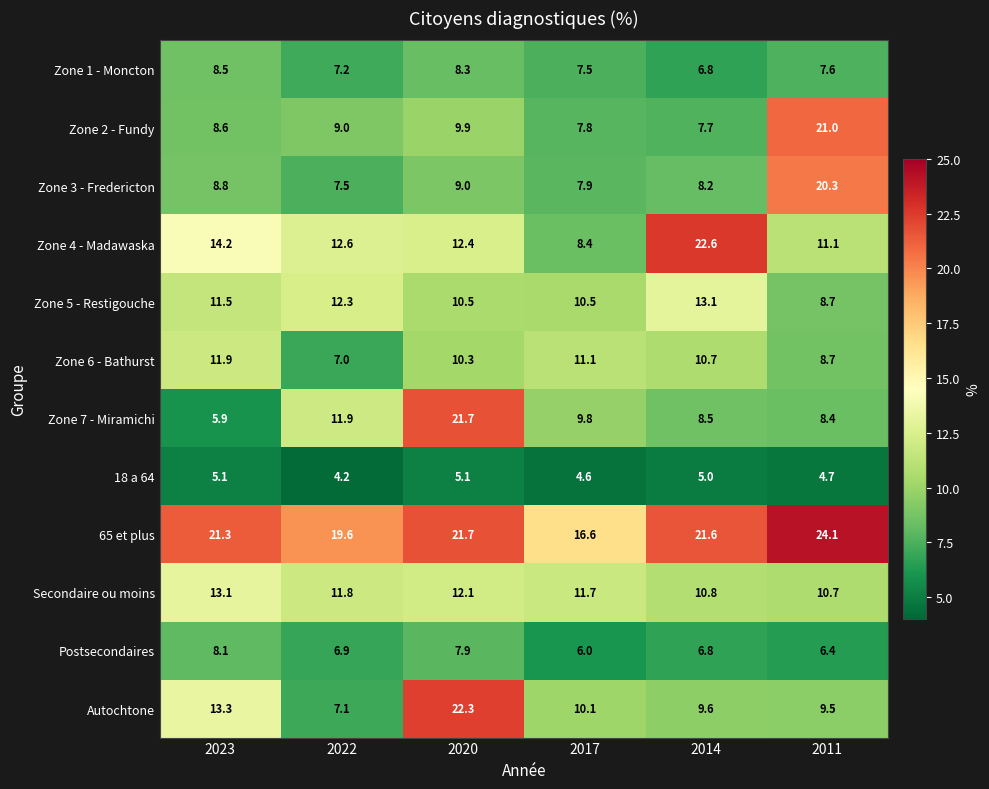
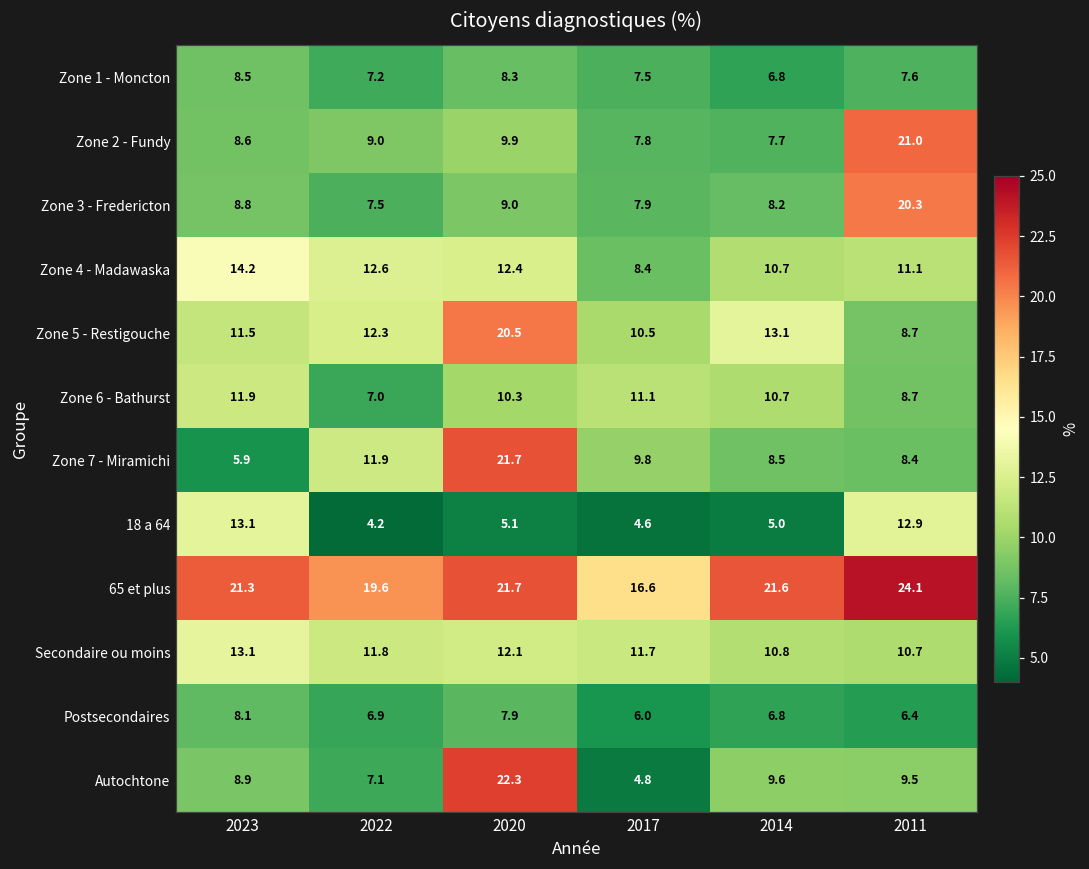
  {
    "Zone 1 - Moncton": {
      "2023": 8.5,
      "2022": 7.2,
      "2020": 8.3,
      "2017": 7.5,
      "2014": 6.8,
      "2011": 7.6
    },
    "Zone 2 - Fundy": {
      "2023": 8.6,
      "2022": 9.0,
      "2020": 9.9,
      "2017": 7.8,
      "2014": 7.7,
      "2011": 21.0
    },
    "Zone 3 - Fredericton": {
      "2023": 8.8,
      "2022": 7.5,
      "2020": 9.0,
      "2017": 7.9,
      "2014": 8.2,
      "2011": 20.3
    },
    "Zone 4 - Madawaska": {
      "2023": 14.2,
      "2022": 12.6,
      "2020": 12.4,
      "2017": 8.4,
-     "2014": 22.6,
+     "2014": 10.7,
      "2011": 11.1
    },
    "Zone 5 - Restigouche": {
      "2023": 11.5,
      "2022": 12.3,
-     "2020": 10.5,
+     "2020": 20.5,
      "2017": 10.5,
      "2014": 13.1,
      "2011": 8.7
    },
    "Zone 6 - Bathurst": {
      "2023": 11.9,
      "2022": 7.0,
      "2020": 10.3,
      "2017": 11.1,
      "2014": 10.7,
      "2011": 8.7
    },
    "Zone 7 - Miramichi": {
      "2023": 5.9,
      "2022": 11.9,
      "2020": 21.7,
      "2017": 9.8,
      "2014": 8.5,
      "2011": 8.4
    },
    "18 a 64": {
-     "2023": 5.1,
+     "2023": 13.1,
      "2022": 4.2,
      "2020": 5.1,
      "2017": 4.6,
      "2014": 5.0,
-     "2011": 4.7
+     "2011": 12.9
    },
    "65 et plus": {
      "2023": 21.3,
      "2022": 19.6,
      "2020": 21.7,
      "2017": 16.6,
      "2014": 21.6,
      "2011": 24.1
    },
    "Secondaire ou moins": {
      "2023": 13.1,
      "2022": 11.8,
      "2020": 12.1,
      "2017": 11.7,
      "2014": 10.8,
      "2011": 10.7
    },
    "Postsecondaires": {
      "2023": 8.1,
      "2022": 6.9,
      "2020": 7.9,
      "2017": 6.0,
      "2014": 6.8,
      "2011": 6.4
    },
    "Autochtone": {
-     "2023": 13.3,
+     "2023": 8.9,
      "2022": 7.1,
      "2020": 22.3,
-     "2017": 10.1,
+     "2017": 4.8,
      "2014": 9.6,
      "2011": 9.5
    }
  }
